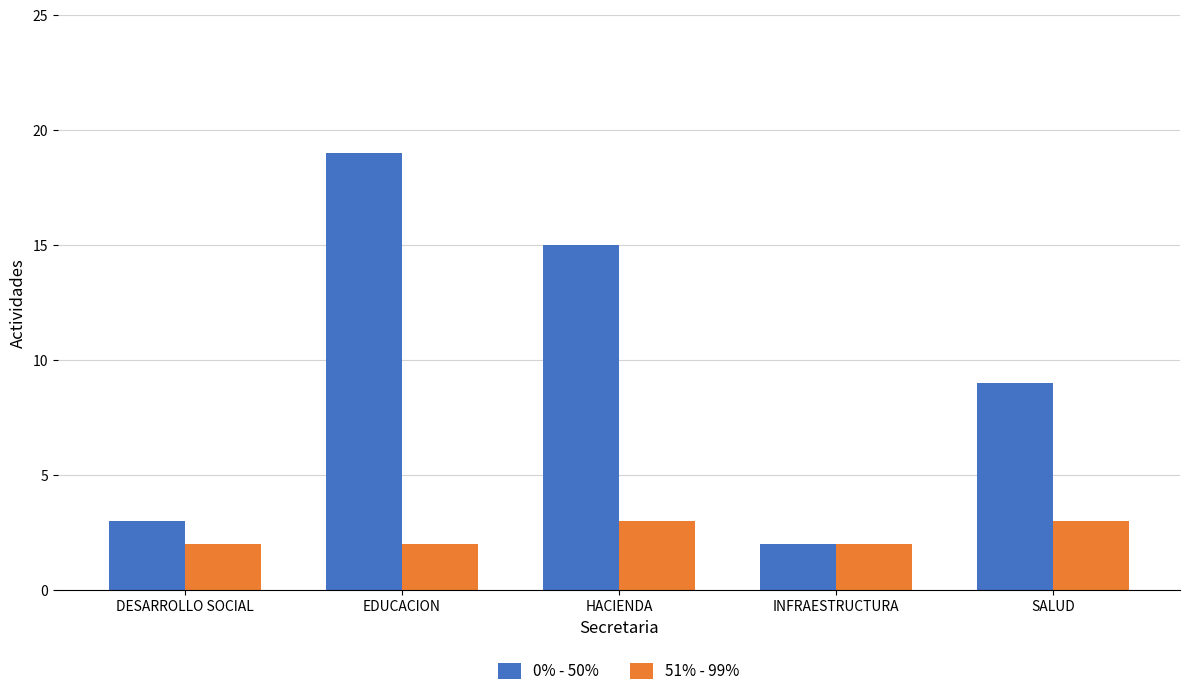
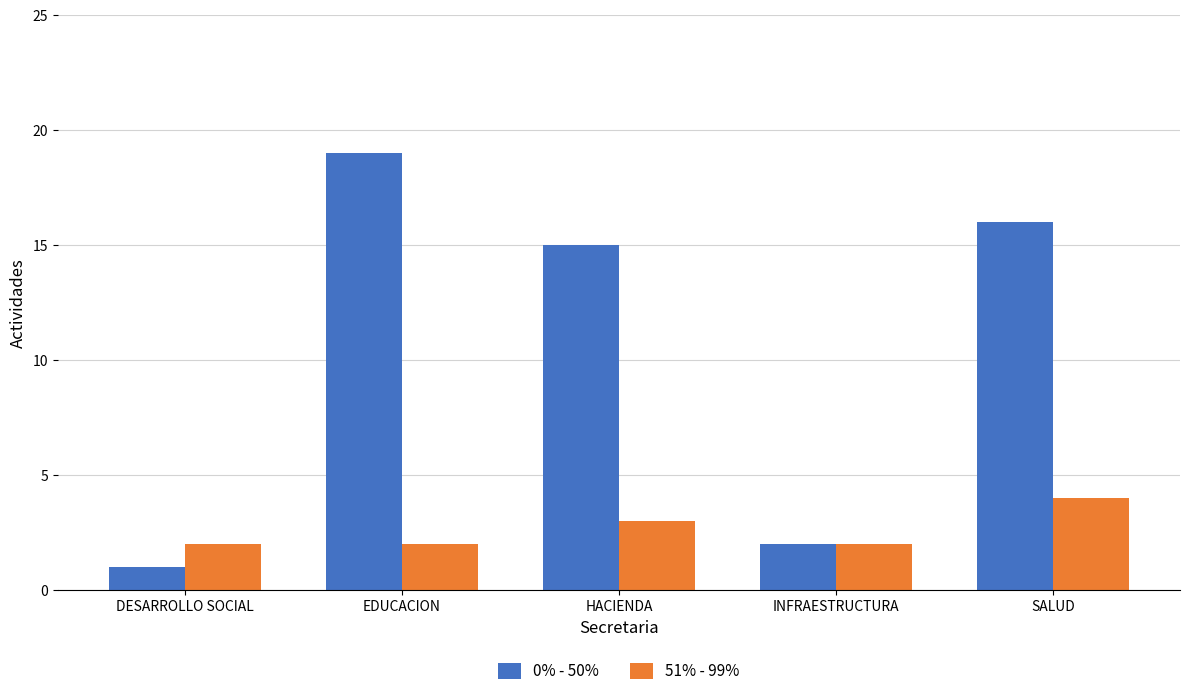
  {
    "0% - 50%": {
-     "DESARROLLO SOCIAL": 3,
+     "DESARROLLO SOCIAL": 1,
      "EDUCACION": 19,
      "HACIENDA": 15,
      "INFRAESTRUCTURA": 2,
-     "SALUD": 9
+     "SALUD": 16
    },
    "51% - 99%": {
      "DESARROLLO SOCIAL": 2,
      "EDUCACION": 2,
      "HACIENDA": 3,
      "INFRAESTRUCTURA": 2,
-     "SALUD": 3
+     "SALUD": 4
    }
  }
